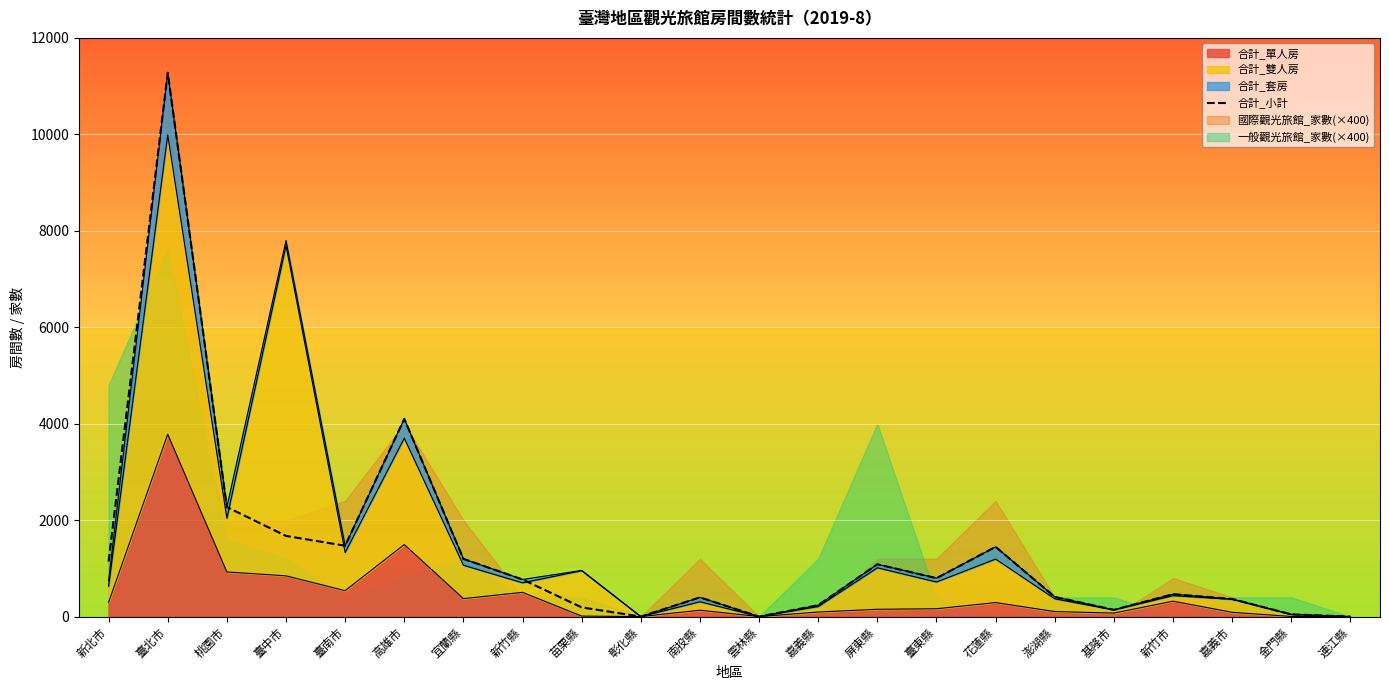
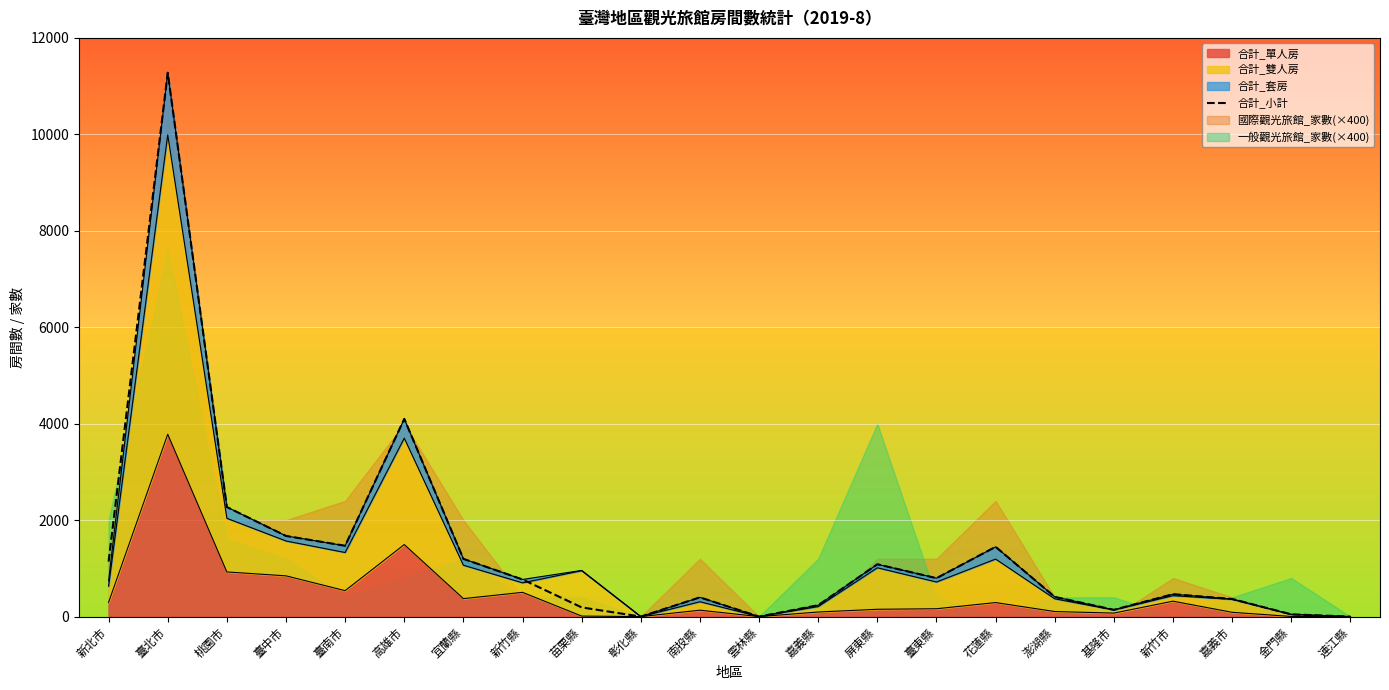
  {
    "合計_雙人房": {
      "新北市": 300,
      "臺北市": 6200,
-     "臺中市": 6800,
+     "臺中市": 700,
      "臺南市": 800,
      "高雄市": 2200,
      "宜蘭縣": 700,
      "新竹縣": 200,
      "南投縣": 200,
      "屏東縣": 900,
      "臺東縣": 600,
      "花蓮縣": 900
    },
    "合計_套房": {
      "新北市": 100
    },
    "合計_小計": {
      "新北市": 1100,
      "苗栗縣": 200
    },
    "一般觀光旅館_家數(×400)": {
-     "新北市": 4800,
+     "新北市": 2000,
      "臺北市": 7600,
      "桃園市": 1600,
      "臺中市": 1200,
      "臺南市": 400,
      "高雄市": 800,
      "苗栗縣": 400,
      "南投縣": 0,
      "嘉義縣": 1200,
      "屏東縣": 4000,
      "臺東縣": 400,
      "花蓮縣": 0,
      "基隆市": 400,
      "新竹市": 0,
-     "金門縣": 400
+     "金門縣": 800
    }
  }
